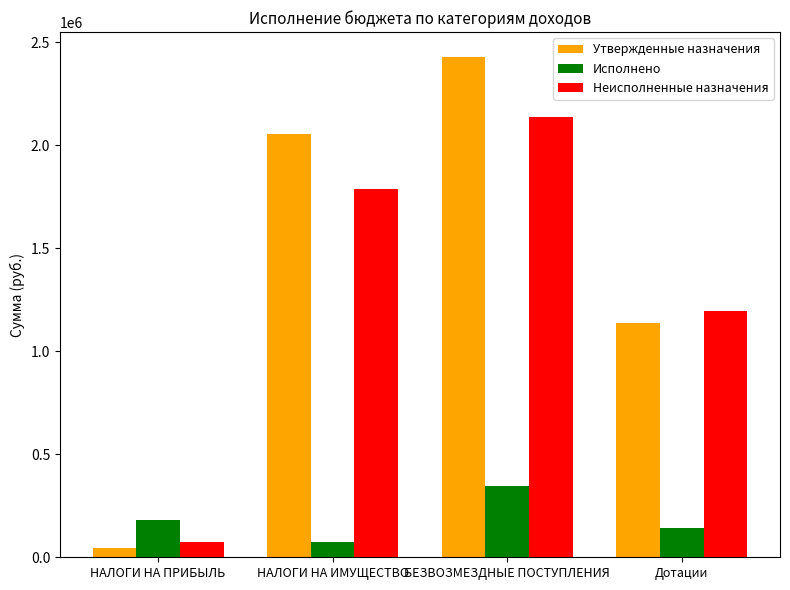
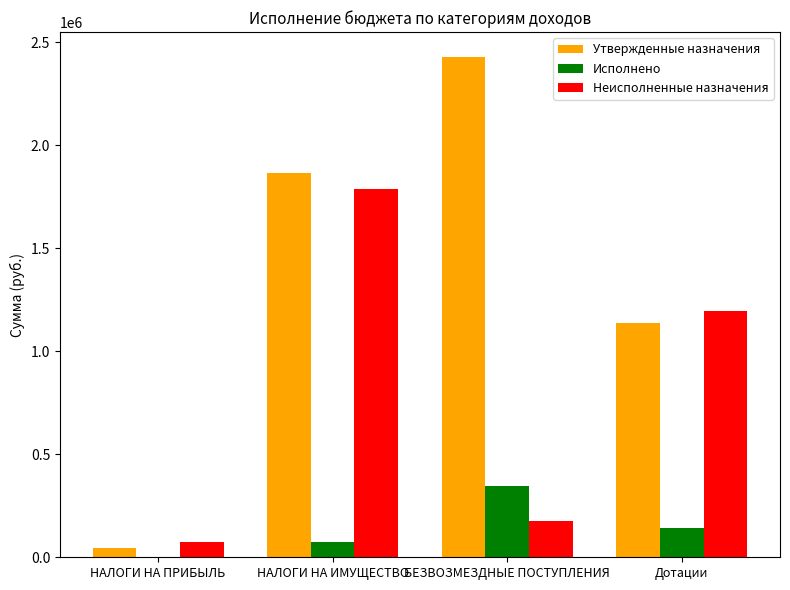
  {
    "Утвержденные назначения": {
      "НАЛОГИ НА ПРИБЫЛЬ": 50000,
-     "НАЛОГИ НА ИМУЩЕСТВО": 2050000,
+     "НАЛОГИ НА ИМУЩЕСТВО": 1860000,
      "БЕЗВОЗМЕЗДНЫЕ ПОСТУПЛЕНИЯ": 2430000,
      "Дотации": 1140000
    },
    "Исполнено": {
-     "НАЛОГИ НА ПРИБЫЛЬ": 180000,
+     "НАЛОГИ НА ПРИБЫЛЬ": 0,
      "НАЛОГИ НА ИМУЩЕСТВО": 80000,
      "БЕЗВОЗМЕЗДНЫЕ ПОСТУПЛЕНИЯ": 340000,
      "Дотации": 140000
    },
    "Неисполненные назначения": {
      "НАЛОГИ НА ПРИБЫЛЬ": 80000,
      "НАЛОГИ НА ИМУЩЕСТВО": 1790000,
-     "БЕЗВОЗМЕЗДНЫЕ ПОСТУПЛЕНИЯ": 2140000,
+     "БЕЗВОЗМЕЗДНЫЕ ПОСТУПЛЕНИЯ": 170000,
      "Дотации": 1200000
    }
  }
